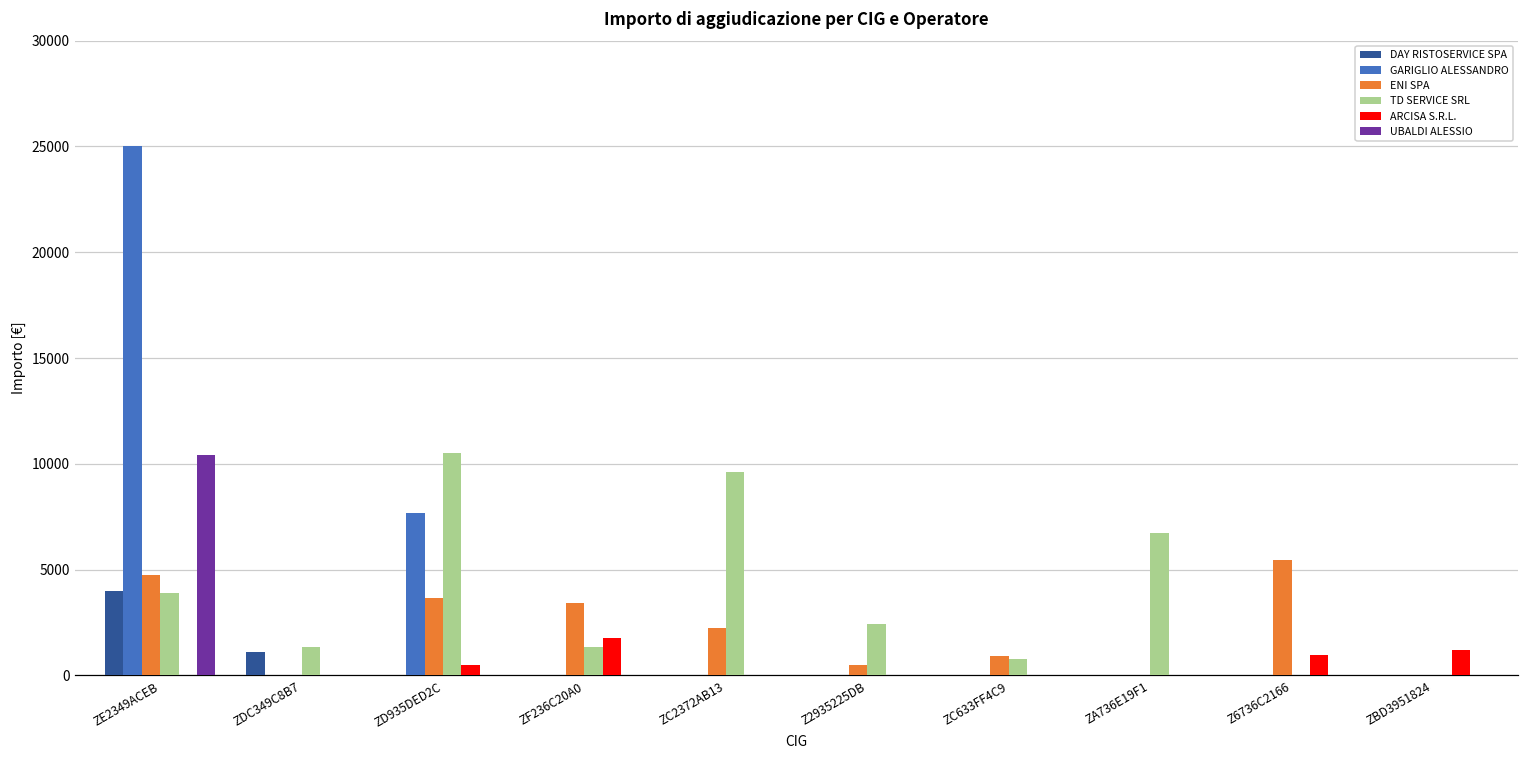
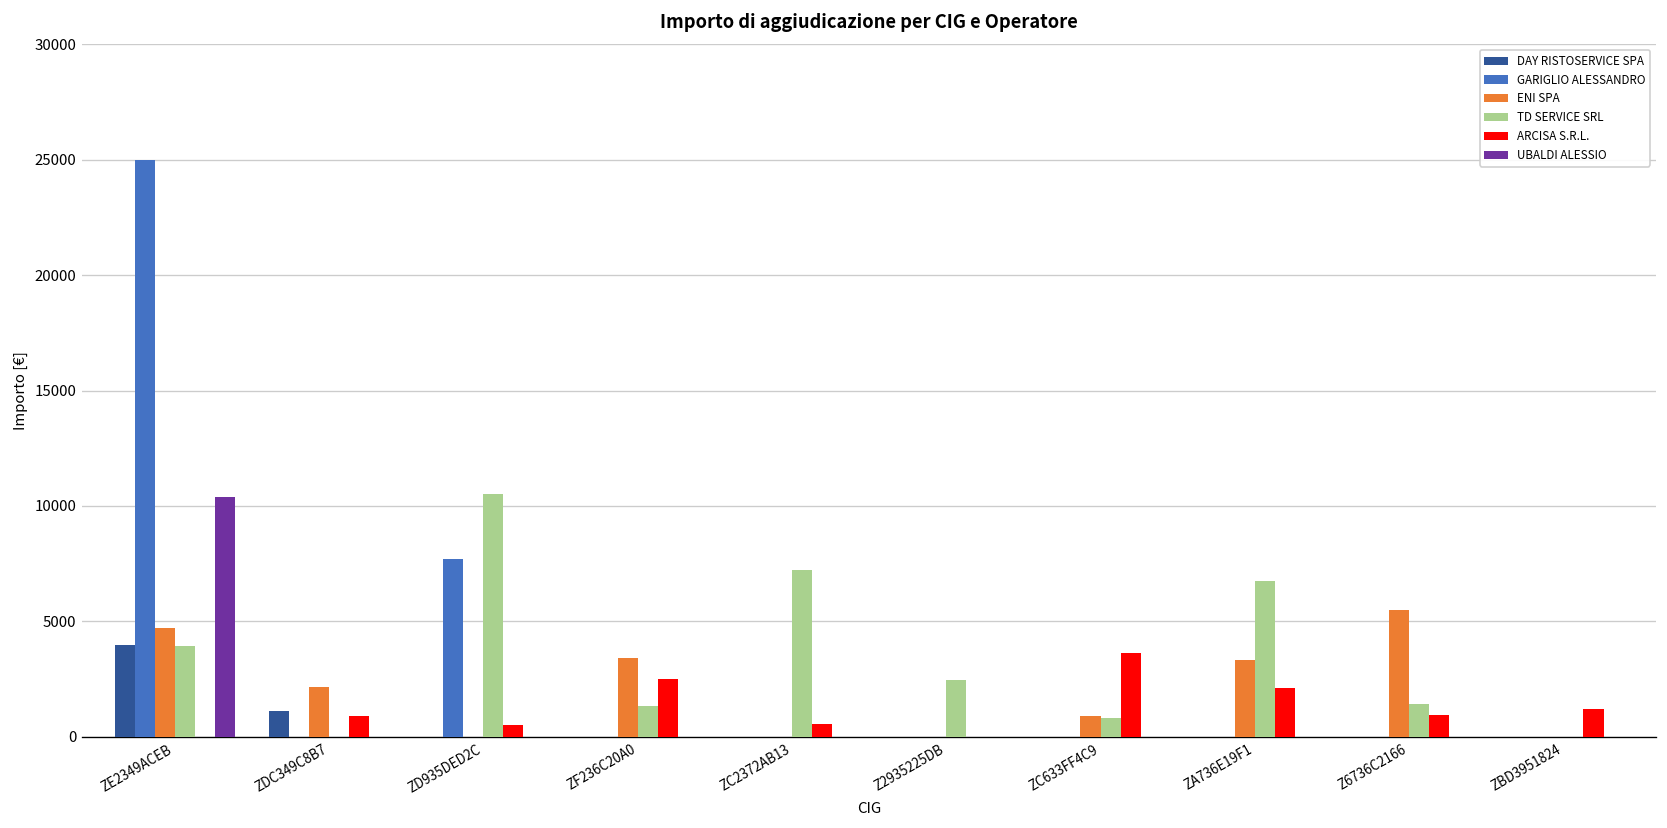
  {
    "ENI SPA": {
      "ZE2349ACEB": 4700,
-     "ZDC349C8B7": 0,
-     "ZD935DED2C": 3700,
+     "ZDC349C8B7": 2100,
+     "ZD935DED2C": 0,
      "ZF236C20A0": 3400,
-     "ZC2372AB13": 2300,
-     "Z2935225DB": 500,
+     "ZC2372AB13": 0,
+     "Z2935225DB": 0,
      "ZC633FF4C9": 900,
-     "ZA736E19F1": 0,
+     "ZA736E19F1": 3300,
      "Z6736C2166": 5500,
      "ZBD3951824": 0
    },
    "TD SERVICE SRL": {
      "ZE2349ACEB": 3900,
-     "ZDC349C8B7": 1300,
+     "ZDC349C8B7": 0,
      "ZD935DED2C": 10500,
      "ZF236C20A0": 1300,
-     "ZC2372AB13": 9600,
+     "ZC2372AB13": 7200,
      "Z2935225DB": 2500,
      "ZC633FF4C9": 800,
      "ZA736E19F1": 6700,
-     "Z6736C2166": 0,
+     "Z6736C2166": 1400,
      "ZBD3951824": 0
    },
    "ARCISA S.R.L.": {
      "ZE2349ACEB": 0,
-     "ZDC349C8B7": 0,
+     "ZDC349C8B7": 900,
      "ZD935DED2C": 500,
-     "ZF236C20A0": 1800,
-     "ZC2372AB13": 0,
+     "ZF236C20A0": 2500,
+     "ZC2372AB13": 500,
      "Z2935225DB": 0,
-     "ZC633FF4C9": 0,
-     "ZA736E19F1": 0,
+     "ZC633FF4C9": 3600,
+     "ZA736E19F1": 2100,
      "Z6736C2166": 1000,
      "ZBD3951824": 1200
    },
    "UBALDI ALESSIO": {
      "ZE2349ACEB": 10400,
      "ZDC349C8B7": 0,
      "ZD935DED2C": 0,
      "ZF236C20A0": 0,
      "ZC2372AB13": 0,
      "Z2935225DB": 0,
      "ZC633FF4C9": 0,
      "ZA736E19F1": 0,
      "Z6736C2166": 0,
      "ZBD3951824": 0
    }
  }
